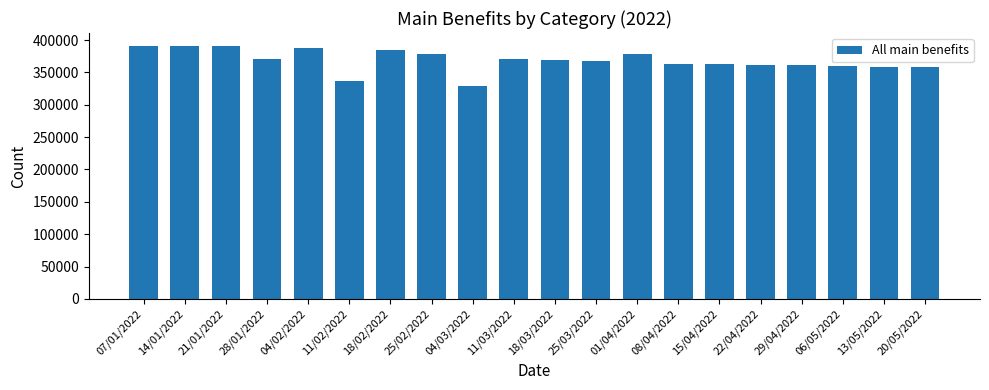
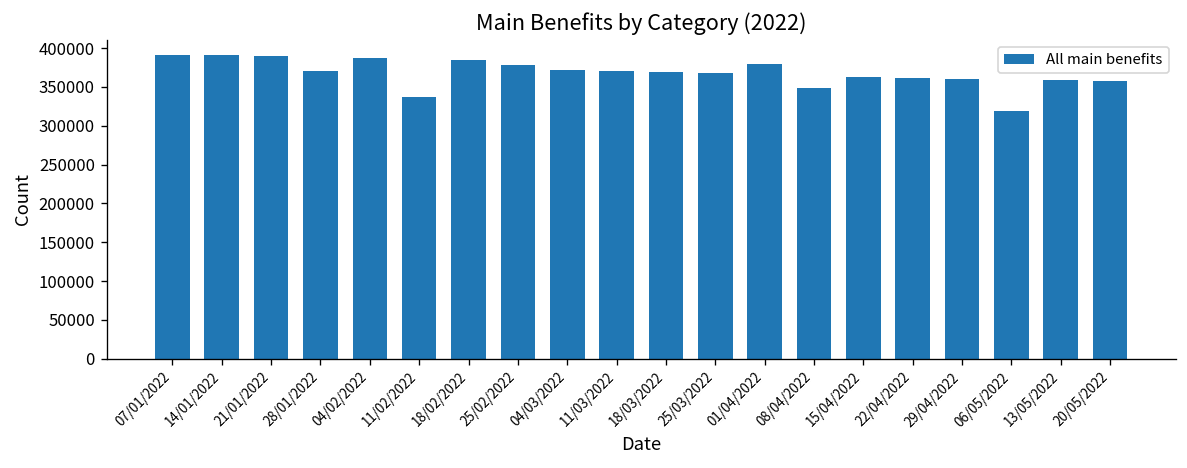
  {
    "07/01/2022": 390000,
    "14/01/2022": 390000,
    "21/01/2022": 390000,
    "28/01/2022": 370000,
    "04/02/2022": 390000,
    "11/02/2022": 340000,
    "18/02/2022": 380000,
    "25/02/2022": 380000,
-   "04/03/2022": 330000,
+   "04/03/2022": 370000,
    "11/03/2022": 370000,
    "18/03/2022": 370000,
    "25/03/2022": 370000,
    "01/04/2022": 380000,
-   "08/04/2022": 360000,
+   "08/04/2022": 350000,
    "15/04/2022": 360000,
    "22/04/2022": 360000,
    "29/04/2022": 360000,
-   "06/05/2022": 360000,
+   "06/05/2022": 320000,
    "13/05/2022": 360000,
    "20/05/2022": 360000
  }
